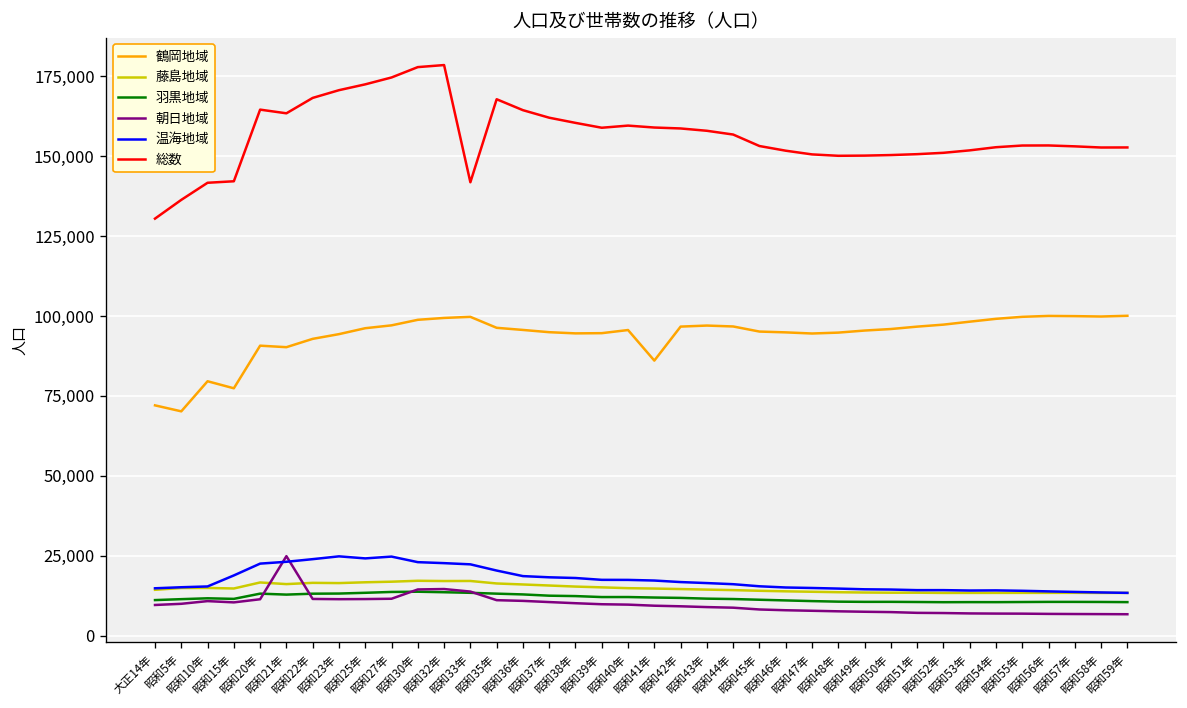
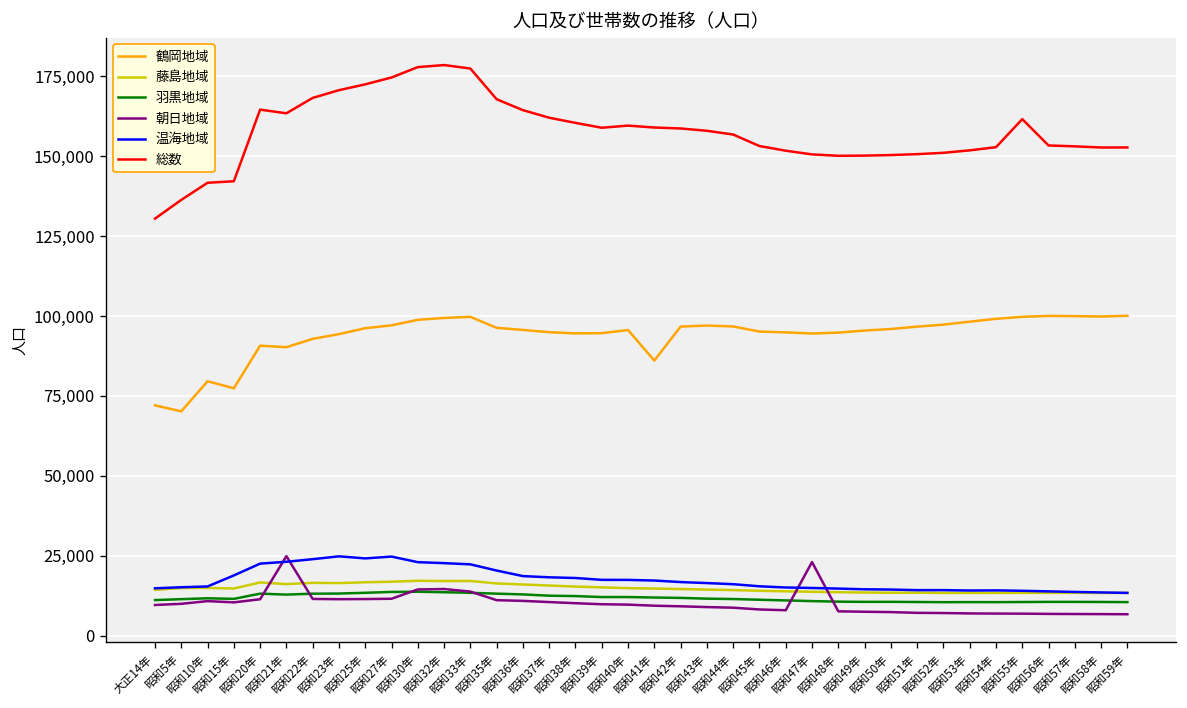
  {
    "鶴岡地域": {
      "大正14年": "72,000",
      "昭和5年": "70,000",
      "昭和10年": "80,000",
      "昭和15年": "77,000",
      "昭和20年": "91,000",
      "昭和21年": "90,000",
      "昭和22年": "93,000",
      "昭和23年": "94,000",
      "昭和25年": "96,000",
      "昭和27年": "97,000",
      "昭和30年": "99,000",
      "昭和32年": "99,000",
      "昭和33年": "100,000",
      "昭和35年": "96,000",
      "昭和36年": "96,000",
      "昭和37年": "95,000",
      "昭和38年": "95,000",
      "昭和39年": "95,000",
      "昭和40年": "96,000",
      "昭和41年": "86,000",
      "昭和42年": "97,000",
      "昭和43年": "97,000",
      "昭和44年": "97,000",
      "昭和45年": "95,000",
      "昭和46年": "95,000",
      "昭和47年": "95,000",
      "昭和48年": "95,000",
      "昭和49年": "95,000",
      "昭和50年": "96,000",
      "昭和51年": "97,000",
      "昭和52年": "97,000",
      "昭和53年": "98,000",
      "昭和54年": "99,000",
      "昭和55年": "100,000",
      "昭和56年": "100,000",
      "昭和57年": "100,000",
      "昭和58年": "100,000",
      "昭和59年": "100,000"
    },
    "藤島地域": {
      "昭和15年": "15,000",
      "昭和20年": "17,000",
      "昭和21年": "16,000",
      "昭和22年": "17,000",
      "昭和23年": "16,000",
      "昭和25年": "17,000",
      "昭和27年": "17,000",
      "昭和30年": "17,000",
      "昭和32年": "17,000",
      "昭和33年": "17,000",
      "昭和35年": "16,000",
      "昭和36年": "16,000",
      "昭和37年": "16,000",
      "昭和38年": "15,000",
      "昭和39年": "15,000",
      "昭和40年": "15,000",
      "昭和41年": "15,000",
      "昭和42年": "15,000",
      "昭和43年": "14,000",
      "昭和44年": "14,000",
      "昭和45年": "14,000",
      "昭和46年": "14,000",
      "昭和47年": "14,000",
      "昭和48年": "14,000",
      "昭和49年": "14,000",
      "昭和50年": "13,000"
    },
    "羽黒地域": {
      "大正14年": "11,000",
      "昭和5年": "11,000",
      "昭和15年": "12,000",
      "昭和20年": "13,000",
      "昭和21年": "13,000",
      "昭和22年": "13,000",
      "昭和23年": "13,000",
      "昭和25年": "13,000",
      "昭和27年": "14,000",
      "昭和32年": "14,000",
      "昭和35年": "13,000",
      "昭和36年": "13,000",
      "昭和37年": "13,000",
      "昭和38年": "12,000",
      "昭和39年": "12,000",
      "昭和40年": "12,000",
      "昭和41年": "12,000",
      "昭和42年": "12,000",
      "昭和43年": "12,000",
      "昭和44年": "11,000",
      "昭和45年": "11,000",
      "昭和46年": "11,000",
      "昭和47年": "11,000",
      "昭和48年": "11,000",
      "昭和49年": "11,000",
      "昭和50年": "11,000",
      "昭和51年": "11,000",
      "昭和52年": "10,000",
      "昭和53年": "11,000",
      "昭和54年": "10,000",
      "昭和55年": "11,000",
      "昭和56年": "11,000",
      "昭和57年": "11,000",
      "昭和58年": "11,000",
      "昭和59年": "11,000"
    },
    "朝日地域": {
      "大正14年": "10,000",
      "昭和5年": "10,000",
      "昭和15年": "10,000",
      "昭和20年": "11,000",
      "昭和21年": "25,000",
      "昭和22年": "11,000",
      "昭和23年": "11,000",
      "昭和25年": "11,000",
      "昭和27年": "12,000",
      "昭和32年": "15,000",
      "昭和35年": "11,000",
      "昭和36年": "11,000",
      "昭和37年": "11,000",
      "昭和38年": "10,000",
      "昭和39年": "10,000",
      "昭和40年": "10,000",
      "昭和41年": "9,000",
      "昭和42年": "9,000",
      "昭和43年": "9,000",
      "昭和44年": "9,000",
      "昭和45年": "8,000",
      "昭和46年": "8,000",
-     "昭和47年": "8,000",
+     "昭和47年": "23,000",
      "昭和48年": "8,000",
      "昭和49年": "7,000",
      "昭和50年": "7,000",
      "昭和51年": "7,000",
      "昭和52年": "7,000",
      "昭和53年": "7,000",
      "昭和54年": "7,000",
      "昭和55年": "7,000",
      "昭和56年": "7,000",
      "昭和57年": "7,000",
      "昭和58年": "7,000",
      "昭和59年": "7,000"
    },
    "温海地域": {
      "昭和15年": "19,000",
      "昭和20年": "23,000",
      "昭和21年": "23,000",
      "昭和22年": "24,000",
      "昭和23年": "25,000",
      "昭和25年": "24,000",
      "昭和27年": "25,000",
      "昭和30年": "23,000",
      "昭和32年": "23,000",
      "昭和33年": "22,000",
      "昭和35年": "20,000",
      "昭和36年": "19,000",
      "昭和37年": "18,000",
      "昭和38年": "18,000",
      "昭和39年": "17,000",
      "昭和40年": "17,000",
      "昭和41年": "17,000",
      "昭和42年": "17,000",
      "昭和43年": "16,000",
      "昭和44年": "16,000",
      "昭和45年": "15,000",
      "昭和46年": "15,000",
      "昭和47年": "15,000",
      "昭和48年": "15,000",
      "昭和49年": "15,000",
      "昭和50年": "14,000"
    },
    "総数": {
      "大正14年": "130,000",
      "昭和5年": "136,000",
      "昭和10年": "142,000",
      "昭和15年": "142,000",
      "昭和20年": "165,000",
      "昭和21年": "163,000",
      "昭和22年": "168,000",
      "昭和23年": "171,000",
      "昭和25年": "172,000",
      "昭和27年": "175,000",
      "昭和30年": "178,000",
      "昭和32年": "179,000",
-     "昭和33年": "142,000",
+     "昭和33年": "177,000",
      "昭和35年": "168,000",
      "昭和36年": "164,000",
      "昭和37年": "162,000",
      "昭和38年": "160,000",
      "昭和39年": "159,000",
      "昭和40年": "160,000",
      "昭和41年": "159,000",
      "昭和42年": "159,000",
      "昭和43年": "158,000",
      "昭和44年": "157,000",
      "昭和45年": "153,000",
      "昭和46年": "152,000",
      "昭和47年": "151,000",
      "昭和48年": "150,000",
      "昭和49年": "150,000",
      "昭和50年": "150,000",
      "昭和51年": "151,000",
      "昭和52年": "151,000",
      "昭和53年": "152,000",
      "昭和54年": "153,000",
-     "昭和55年": "153,000",
+     "昭和55年": "162,000",
      "昭和56年": "153,000",
      "昭和57年": "153,000",
      "昭和58年": "153,000",
      "昭和59年": "153,000"
    }
  }
